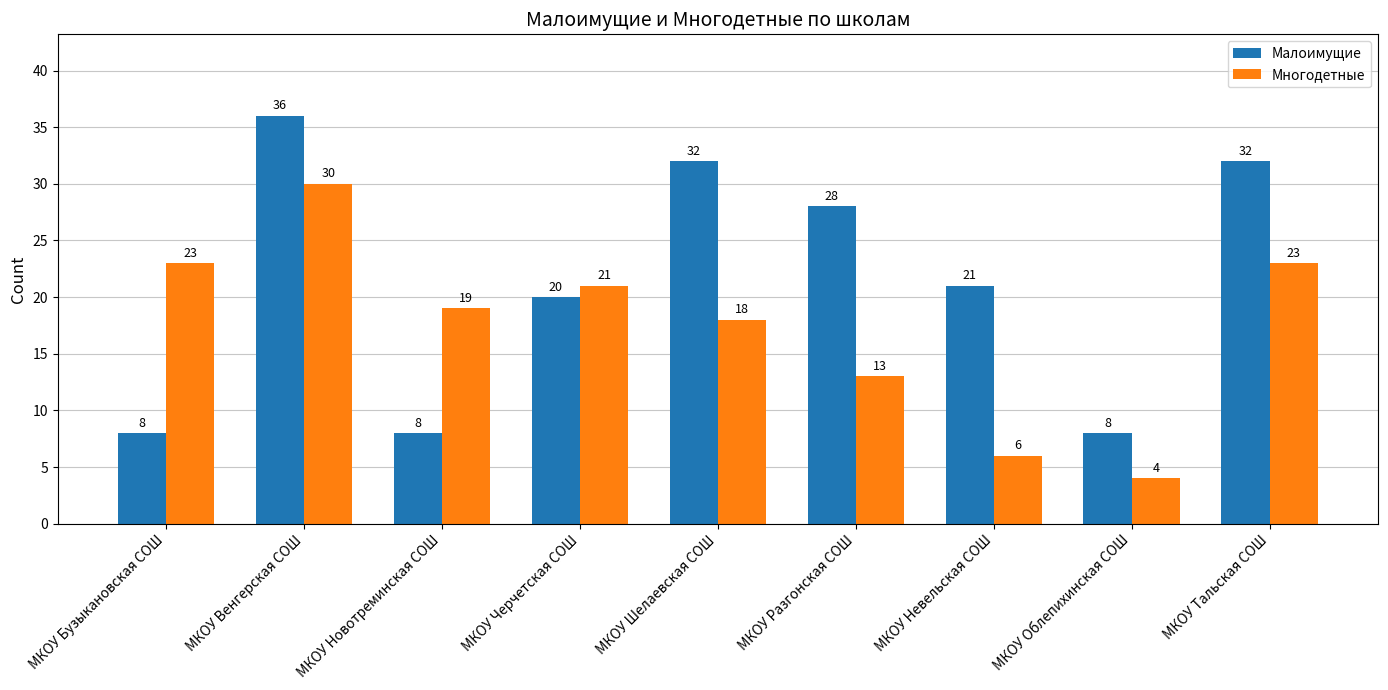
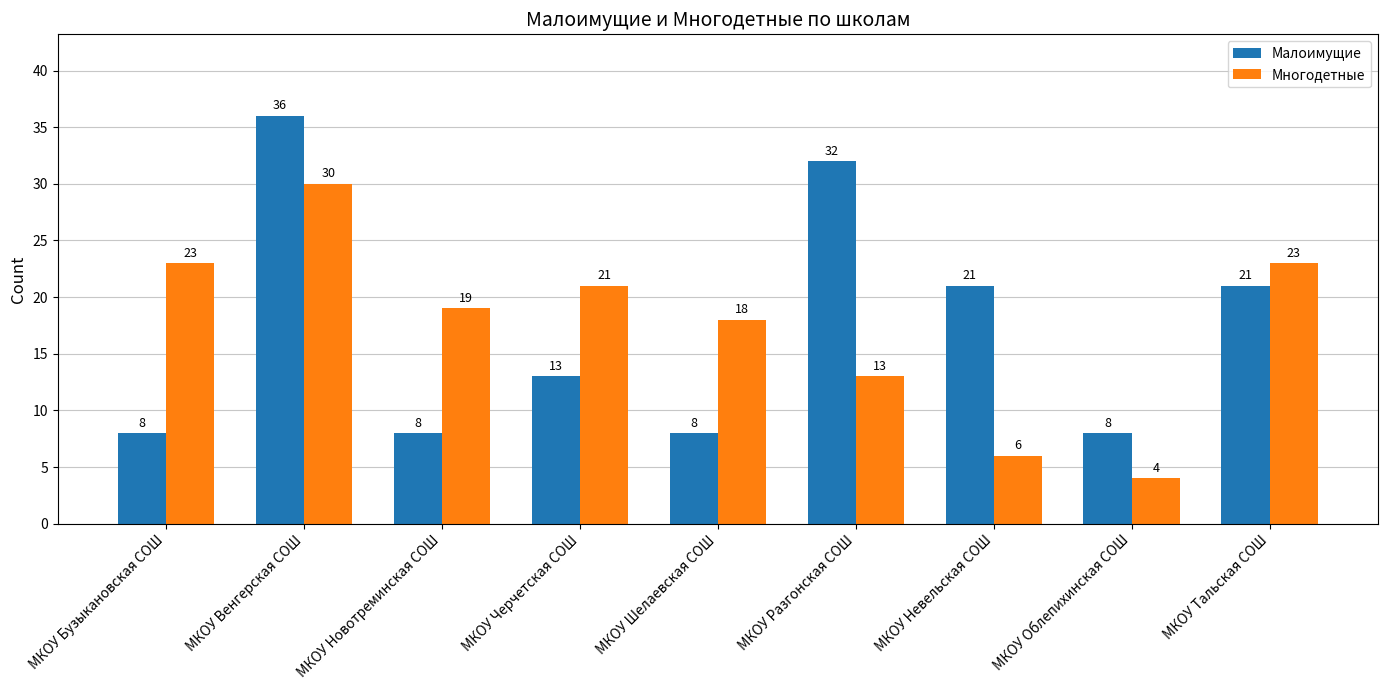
  {
    "Малоимущие": {
      "МКОУ Бузыкановская СОШ": 8,
      "МКОУ Венгерская СОШ": 36,
      "МКОУ Новотреминская СОШ": 8,
-     "МКОУ Черчетская СОШ": 20,
-     "МКОУ Шелаевская СОШ": 32,
-     "МКОУ Разгонская СОШ": 28,
+     "МКОУ Черчетская СОШ": 13,
+     "МКОУ Шелаевская СОШ": 8,
+     "МКОУ Разгонская СОШ": 32,
      "МКОУ Невельская СОШ": 21,
      "МКОУ Облепихинская СОШ": 8,
-     "МКОУ Тальская СОШ": 32
+     "МКОУ Тальская СОШ": 21
    },
    "Многодетные": {
      "МКОУ Бузыкановская СОШ": 23,
      "МКОУ Венгерская СОШ": 30,
      "МКОУ Новотреминская СОШ": 19,
      "МКОУ Черчетская СОШ": 21,
      "МКОУ Шелаевская СОШ": 18,
      "МКОУ Разгонская СОШ": 13,
      "МКОУ Невельская СОШ": 6,
      "МКОУ Облепихинская СОШ": 4,
      "МКОУ Тальская СОШ": 23
    }
  }
